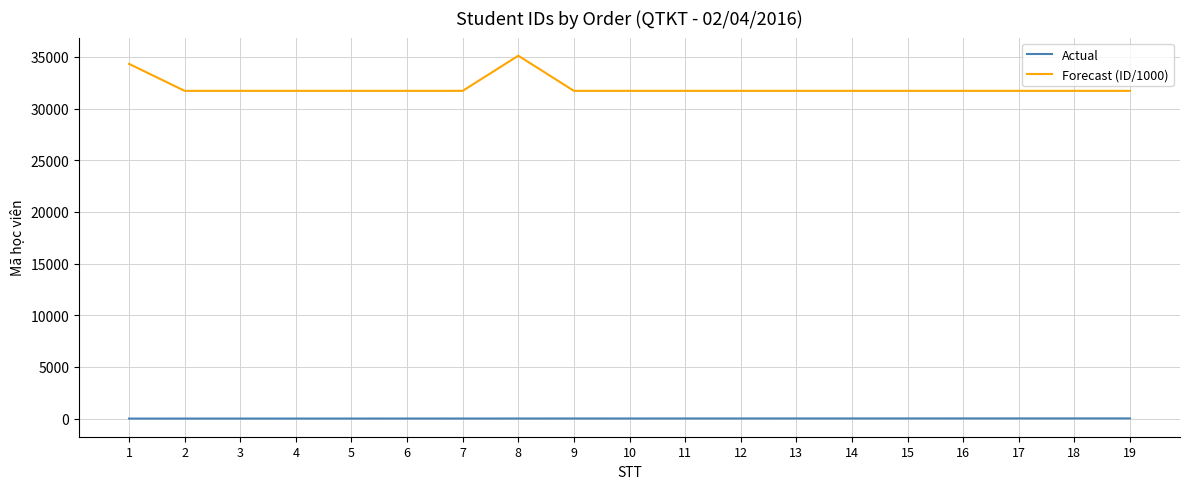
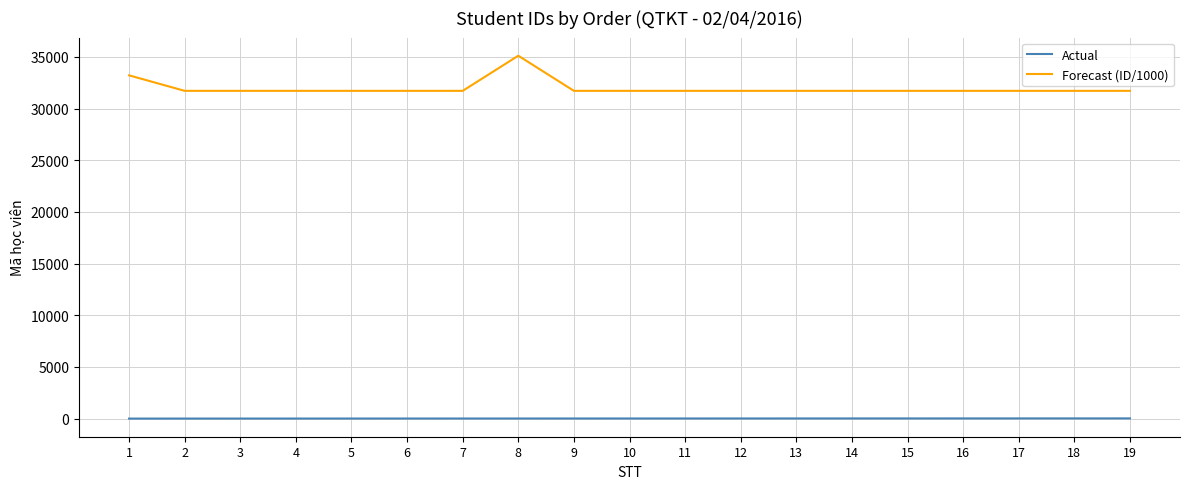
  {
    "Actual": {
      "1": 0,
      "2": 0,
      "3": 0,
      "4": 0,
      "5": 0,
      "6": 0,
      "7": 0,
      "8": 0,
      "9": 0,
      "10": 0,
      "11": 0,
      "12": 0,
      "13": 0,
      "14": 0,
      "15": 0,
      "16": 0,
      "17": 0,
      "18": 0,
      "19": 0
    },
    "Forecast (ID/1000)": {
-     "1": 34300,
+     "1": 33200,
      "2": 31700,
      "3": 31700,
      "4": 31700,
      "5": 31700,
      "6": 31700,
      "7": 31700,
      "8": 35100,
      "9": 31700,
      "10": 31700,
      "11": 31700,
      "12": 31700,
      "13": 31700,
      "14": 31700,
      "15": 31700,
      "16": 31700,
      "17": 31700,
      "18": 31700,
      "19": 31700
    }
  }
